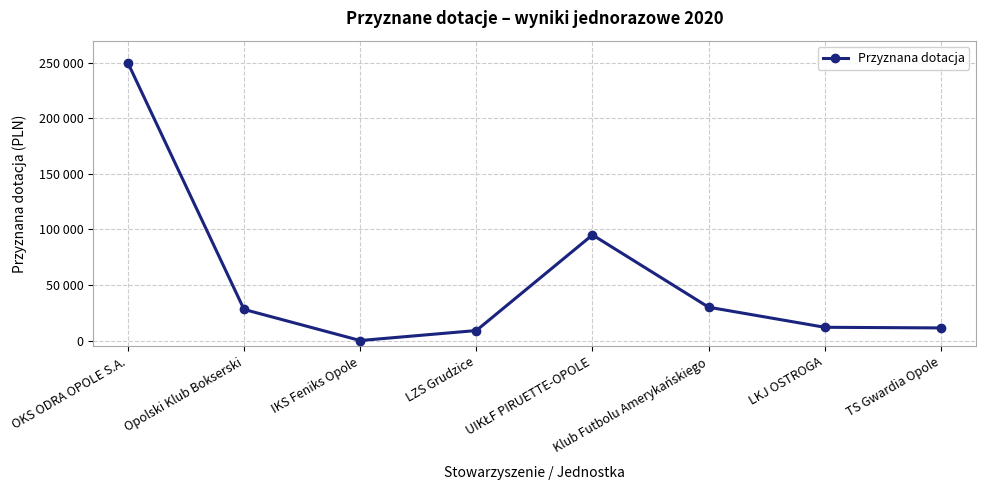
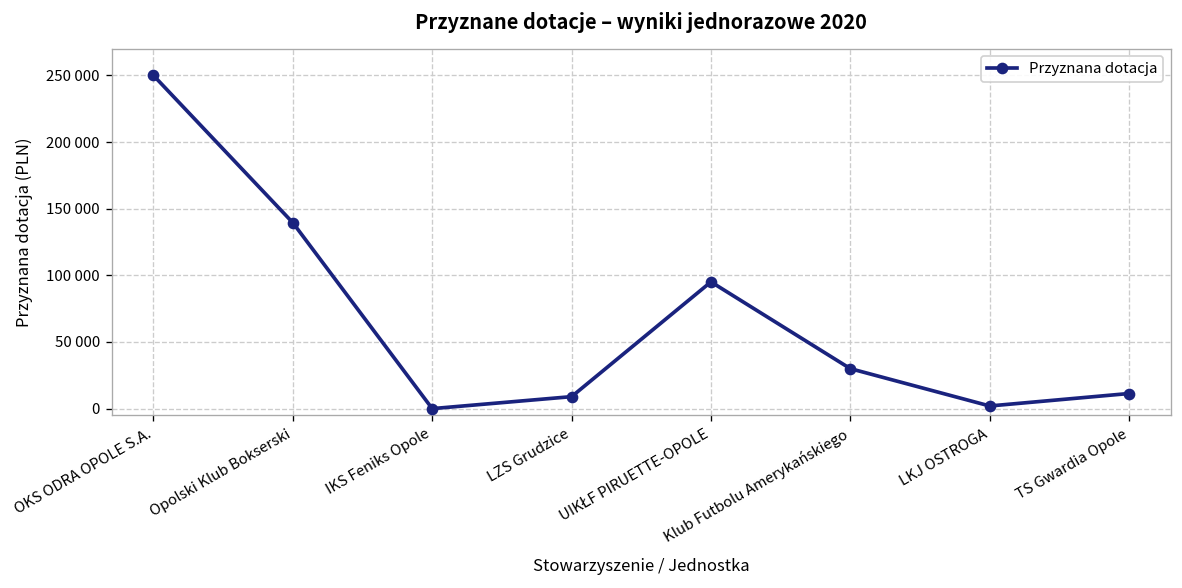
  {
    "OKS ODRA OPOLE S.A.": 250000,
-   "Opolski Klub Bokserski": 28000,
+   "Opolski Klub Bokserski": 139000,
    "IKS Feniks Opole": 0,
    "LZS Grudzice": 9000,
    "UIKŁF PIRUETTE-OPOLE": 95000,
    "Klub Futbolu Amerykańskiego": 30000,
-   "LKJ OSTROGA": 12000,
+   "LKJ OSTROGA": 2000,
    "TS Gwardia Opole": 11000
  }
